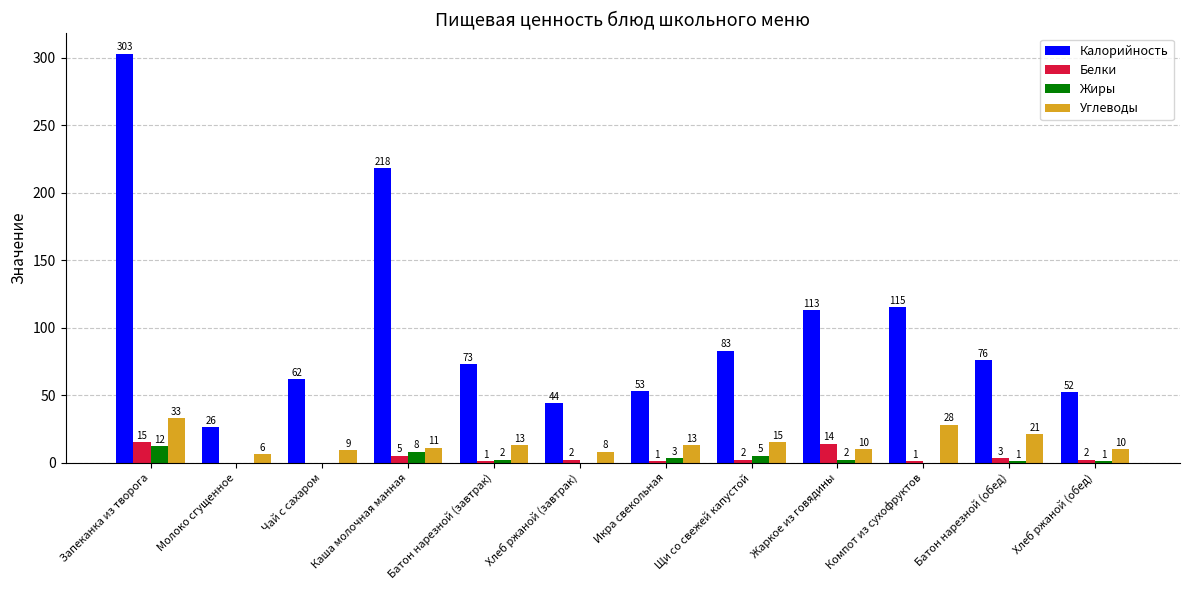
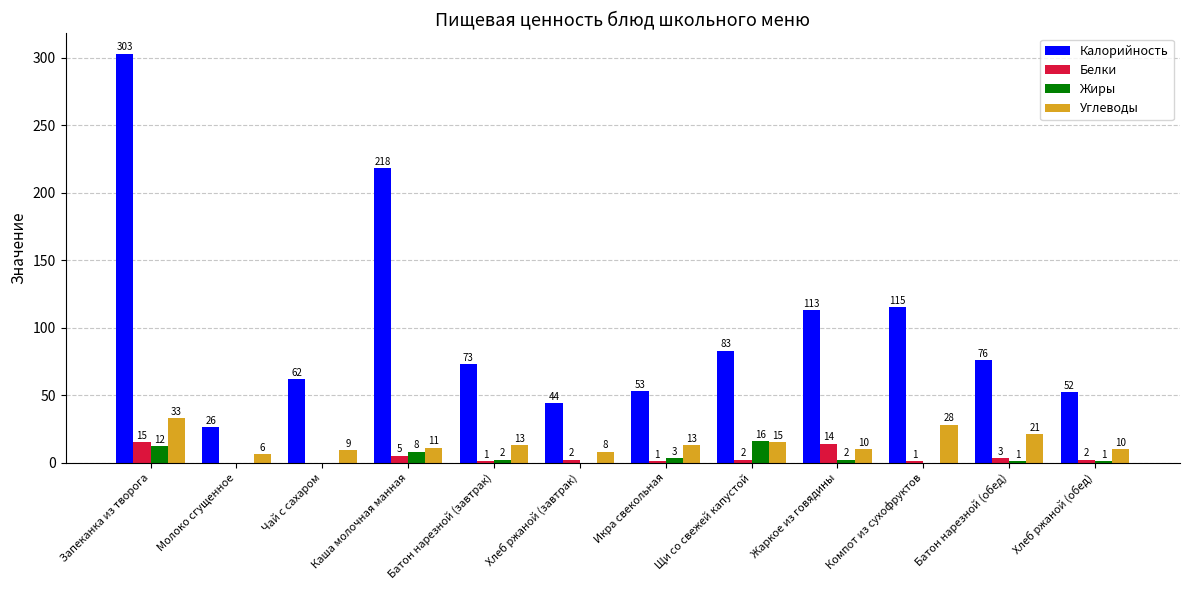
  {
    "Калорийность": {
      "Запеканка из творога": 303,
      "Молоко сгущенное": 26,
      "Чай с сахаром": 62,
      "Каша молочная манная": 218,
      "Батон нарезной (завтрак)": 73,
      "Хлеб ржаной (завтрак)": 44,
      "Икра свекольная": 53,
      "Щи со свежей капустой": 83,
      "Жаркое из говядины": 113,
      "Компот из сухофруктов": 115,
      "Батон нарезной (обед)": 76,
      "Хлеб ржаной (обед)": 52
    },
    "Белки": {
      "Запеканка из творога": 15,
      "Каша молочная манная": 5,
      "Батон нарезной (завтрак)": 1,
      "Хлеб ржаной (завтрак)": 2,
      "Икра свекольная": 1,
      "Щи со свежей капустой": 2,
      "Жаркое из говядины": 14,
      "Компот из сухофруктов": 1,
      "Батон нарезной (обед)": 3,
      "Хлеб ржаной (обед)": 2
    },
    "Жиры": {
      "Запеканка из творога": 12,
      "Каша молочная манная": 8,
      "Батон нарезной (завтрак)": 2,
      "Икра свекольная": 3,
-     "Щи со свежей капустой": 5,
+     "Щи со свежей капустой": 16,
      "Жаркое из говядины": 2,
      "Батон нарезной (обед)": 1,
      "Хлеб ржаной (обед)": 1
    },
    "Углеводы": {
      "Запеканка из творога": 33,
      "Молоко сгущенное": 6,
      "Чай с сахаром": 9,
      "Каша молочная манная": 11,
      "Батон нарезной (завтрак)": 13,
      "Хлеб ржаной (завтрак)": 8,
      "Икра свекольная": 13,
      "Щи со свежей капустой": 15,
      "Жаркое из говядины": 10,
      "Компот из сухофруктов": 28,
      "Батон нарезной (обед)": 21,
      "Хлеб ржаной (обед)": 10
    }
  }
